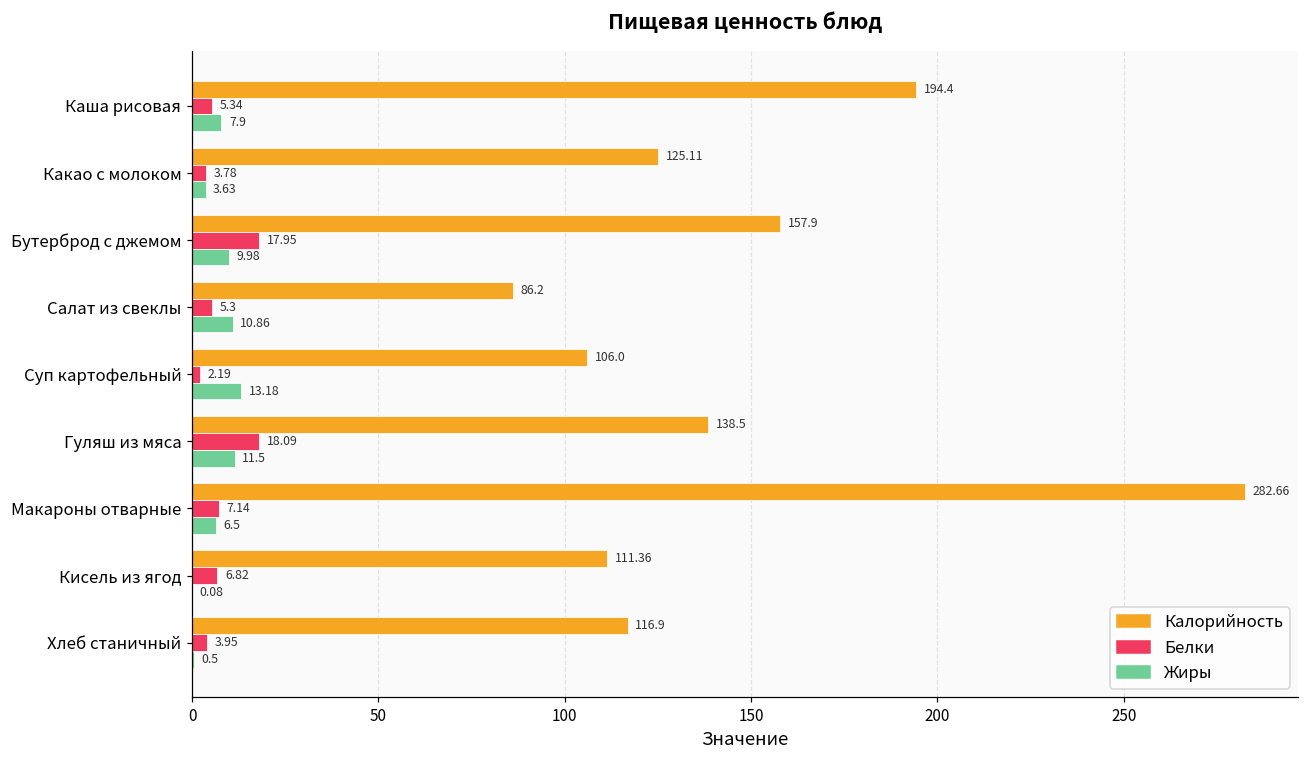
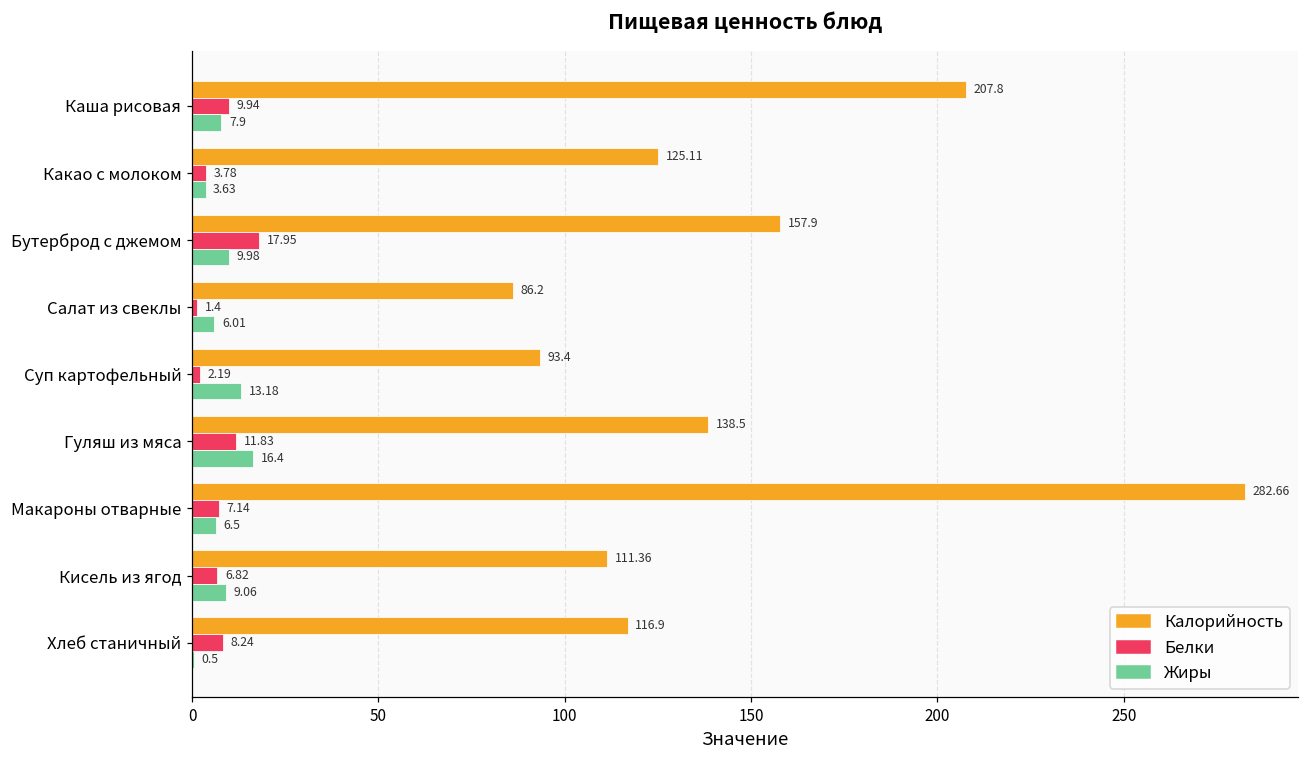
  {
    "Калорийность": {
-     "Каша рисовая": 194.4,
+     "Каша рисовая": 207.8,
      "Какао с молоком": 125.11,
      "Бутерброд с джемом": 157.9,
      "Салат из свеклы": 86.2,
-     "Суп картофельный": 106.0,
+     "Суп картофельный": 93.4,
      "Гуляш из мяса": 138.5,
      "Макароны отварные": 282.66,
      "Кисель из ягод": 111.36,
      "Хлеб станичный": 116.9
    },
    "Белки": {
-     "Каша рисовая": 5.34,
+     "Каша рисовая": 9.94,
      "Какао с молоком": 3.78,
      "Бутерброд с джемом": 17.95,
-     "Салат из свеклы": 5.3,
+     "Салат из свеклы": 1.4,
      "Суп картофельный": 2.19,
-     "Гуляш из мяса": 18.09,
+     "Гуляш из мяса": 11.83,
      "Макароны отварные": 7.14,
      "Кисель из ягод": 6.82,
-     "Хлеб станичный": 3.95
+     "Хлеб станичный": 8.24
    },
    "Жиры": {
      "Каша рисовая": 7.9,
      "Какао с молоком": 3.63,
      "Бутерброд с джемом": 9.98,
-     "Салат из свеклы": 10.86,
+     "Салат из свеклы": 6.01,
      "Суп картофельный": 13.18,
-     "Гуляш из мяса": 11.5,
+     "Гуляш из мяса": 16.4,
      "Макароны отварные": 6.5,
-     "Кисель из ягод": 0.08,
+     "Кисель из ягод": 9.06,
      "Хлеб станичный": 0.5
    }
  }
